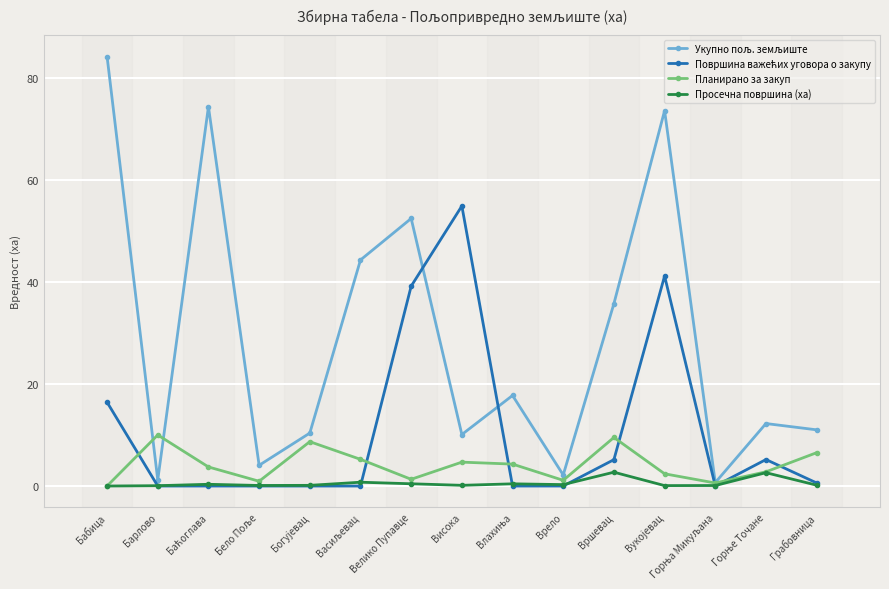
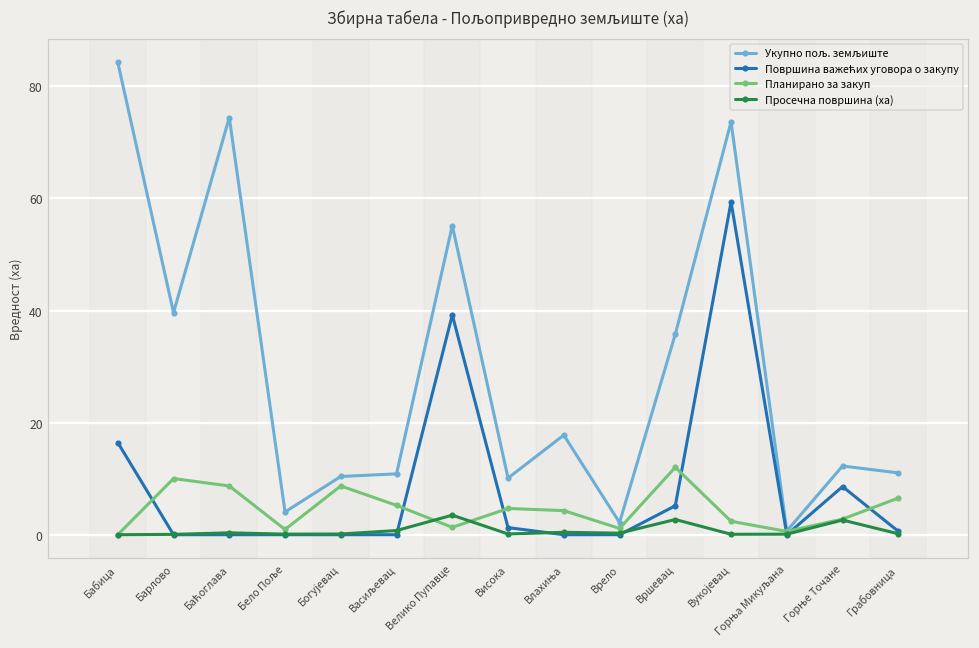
  {
    "Укупно пољ. земљиште": {
      "Бабица": 84,
-     "Барлово": 1,
+     "Барлово": 40,
      "Баћоглава": 74,
      "Бело Поље": 4,
      "Богујевац": 10,
-     "Васиљевац": 44,
-     "Велико Пупавце": 53,
+     "Васиљевац": 11,
+     "Велико Пупавце": 55,
      "Висока": 10,
      "Влахиња": 18,
      "Врело": 2,
      "Вршевац": 36,
      "Вукојевац": 74,
      "Горње Точане": 12,
      "Грабовница": 11
    },
    "Површина важећих уговора о закупу": {
      "Бабица": 16,
      "Васиљевац": 0,
      "Велико Пупавце": 39,
-     "Висока": 55,
+     "Висока": 1,
      "Вршевац": 5,
-     "Вукојевац": 41,
-     "Горње Точане": 5
+     "Вукојевац": 59,
+     "Горње Точане": 9
    },
    "Планирано за закуп": {
      "Барлово": 10,
-     "Баћоглава": 4,
+     "Баћоглава": 9,
      "Бело Поље": 1,
      "Богујевац": 9,
      "Васиљевац": 5,
      "Велико Пупавце": 1,
      "Висока": 5,
      "Влахиња": 4,
      "Врело": 1,
-     "Вршевац": 10,
+     "Вршевац": 12,
      "Вукојевац": 2,
      "Грабовница": 7
    },
    "Просечна површина (ха)": {
      "Васиљевац": 1,
-     "Велико Пупавце": 0,
+     "Велико Пупавце": 3,
      "Висока": 0,
      "Вршевац": 3,
      "Вукојевац": 0
    }
  }
